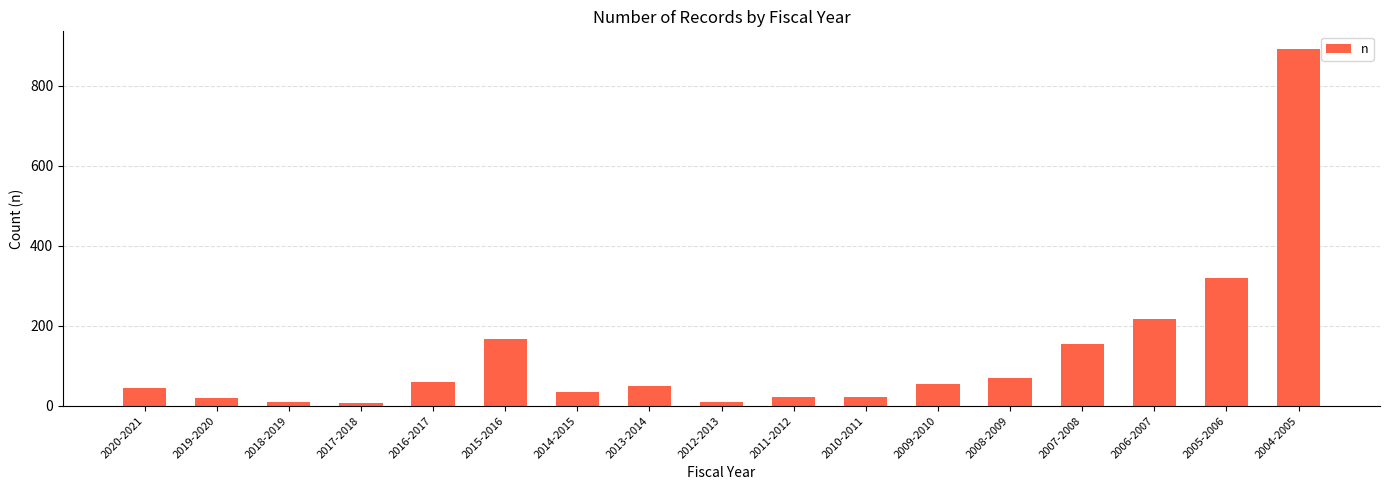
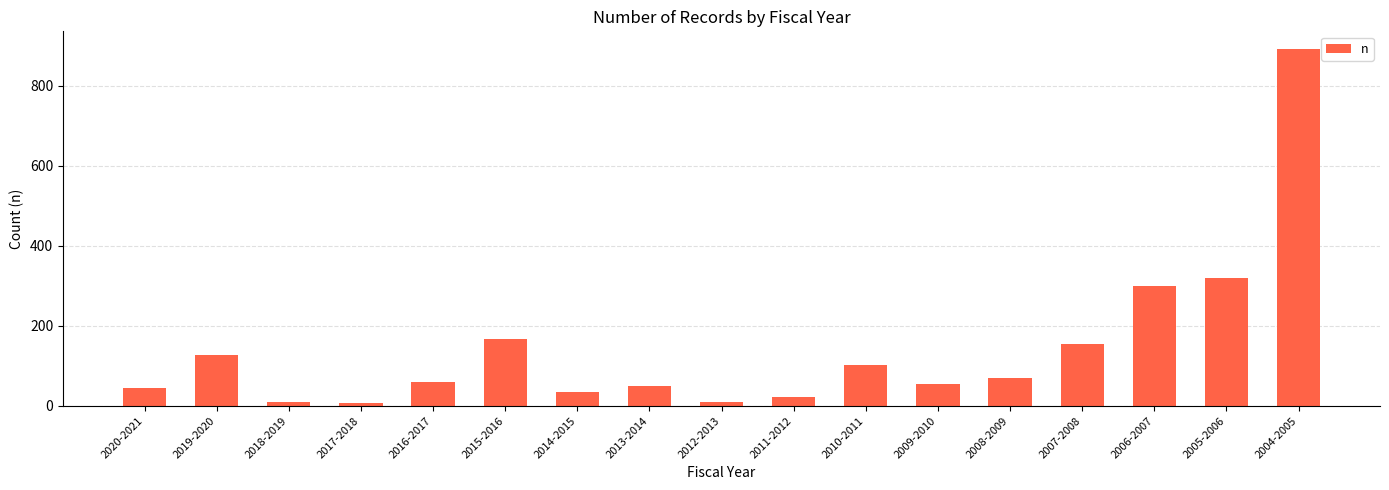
  {
    "2020-2021": 50,
-   "2019-2020": 20,
+   "2019-2020": 130,
    "2018-2019": 10,
    "2017-2018": 10,
    "2016-2017": 60,
    "2015-2016": 170,
    "2014-2015": 40,
    "2013-2014": 50,
    "2012-2013": 10,
    "2011-2012": 20,
-   "2010-2011": 20,
+   "2010-2011": 100,
    "2009-2010": 60,
    "2008-2009": 70,
    "2007-2008": 160,
-   "2006-2007": 220,
+   "2006-2007": 300,
    "2005-2006": 320,
    "2004-2005": 890
  }
